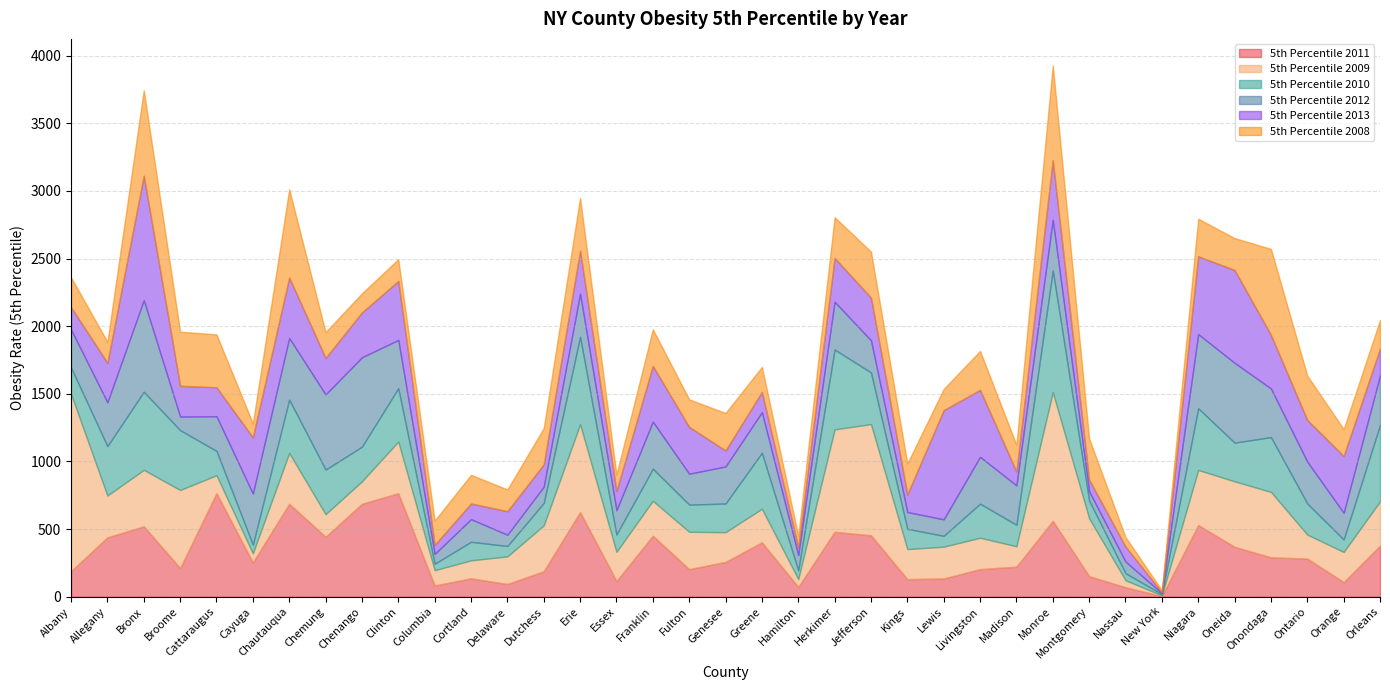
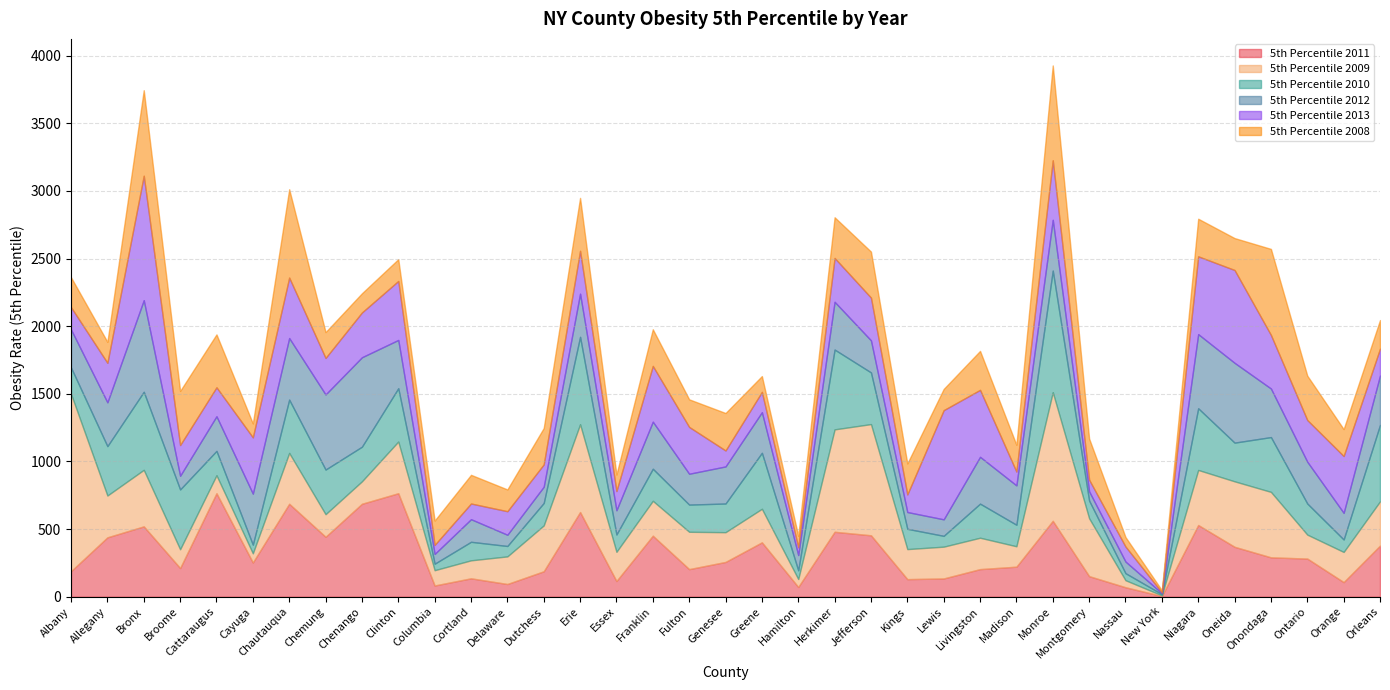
  {
    "5th Percentile 2011": {
      "Albany": 190,
      "Allegany": 440,
      "Bronx": 520,
      "Broome": 210,
      "Cattaraugus": 770,
      "Cayuga": 250,
      "Chautauqua": 690,
      "Chemung": 440,
      "Chenango": 690,
      "Clinton": 770,
      "Columbia": 80,
      "Cortland": 140,
      "Delaware": 90,
      "Dutchess": 190,
      "Erie": 630,
      "Essex": 120,
      "Franklin": 450,
      "Fulton": 200,
      "Genesee": 260,
      "Greene": 400,
      "Hamilton": 70,
      "Herkimer": 480,
      "Jefferson": 450,
      "Kings": 130,
      "Lewis": 140,
      "Livingston": 200,
      "Madison": 220,
      "Monroe": 560,
      "Montgomery": 150,
      "Nassau": 70,
      "Niagara": 530,
      "Oneida": 370,
      "Onondaga": 290,
      "Ontario": 280,
      "Orange": 110,
      "Orleans": 380
    },
    "5th Percentile 2009": {
      "Albany": 1310,
      "Allegany": 310,
      "Bronx": 420,
-     "Broome": 580,
+     "Broome": 140,
      "Cattaraugus": 130,
      "Cayuga": 70,
      "Chautauqua": 380,
      "Chemung": 170,
      "Chenango": 170,
      "Clinton": 380,
      "Columbia": 110,
      "Cortland": 130,
      "Delaware": 200,
      "Dutchess": 340,
      "Erie": 650,
      "Essex": 220,
      "Franklin": 260,
      "Fulton": 280,
      "Genesee": 220,
      "Greene": 250,
      "Hamilton": 60,
      "Herkimer": 760,
      "Jefferson": 820,
      "Kings": 220,
      "Lewis": 240,
      "Livingston": 230,
      "Madison": 150,
      "Monroe": 950,
      "Montgomery": 430,
      "Nassau": 50,
      "Niagara": 410,
      "Oneida": 480,
      "Onondaga": 480,
      "Ontario": 180,
      "Orange": 220,
      "Orleans": 330
    },
    "5th Percentile 2013": {
      "Albany": 170,
      "Allegany": 290,
      "Bronx": 920,
      "Broome": 230,
      "Cattaraugus": 210,
      "Cayuga": 420,
      "Chautauqua": 450,
      "Chemung": 270,
      "Chenango": 330,
      "Clinton": 440,
      "Columbia": 70,
      "Cortland": 120,
      "Delaware": 170,
      "Dutchess": 170,
      "Erie": 320,
      "Essex": 140,
      "Franklin": 410,
      "Fulton": 350,
      "Genesee": 120,
      "Greene": 150,
      "Hamilton": 60,
      "Herkimer": 320,
      "Jefferson": 320,
      "Kings": 130,
      "Lewis": 810,
      "Livingston": 500,
      "Madison": 100,
      "Monroe": 440,
      "Montgomery": 90,
      "Nassau": 110,
      "Niagara": 580,
      "Oneida": 690,
      "Onondaga": 400,
      "Ontario": 310,
      "Orange": 420,
      "Orleans": 200
    },
    "5th Percentile 2008": {
      "Albany": 220,
      "Allegany": 160,
      "Bronx": 630,
      "Broome": 400,
      "Cattaraugus": 390,
      "Cayuga": 100,
      "Chautauqua": 650,
      "Chemung": 190,
      "Chenango": 140,
      "Clinton": 160,
      "Columbia": 180,
      "Cortland": 210,
      "Delaware": 160,
      "Dutchess": 270,
      "Erie": 390,
      "Essex": 120,
      "Franklin": 270,
      "Fulton": 200,
      "Genesee": 280,
-     "Greene": 190,
+     "Greene": 120,
      "Hamilton": 90,
      "Herkimer": 300,
      "Jefferson": 340,
      "Kings": 230,
      "Lewis": 160,
      "Livingston": 290,
      "Madison": 200,
      "Monroe": 700,
      "Montgomery": 300,
      "Nassau": 70,
      "Niagara": 280,
      "Oneida": 240,
      "Onondaga": 640,
      "Ontario": 330,
      "Orange": 200,
      "Orleans": 210
    }
  }
